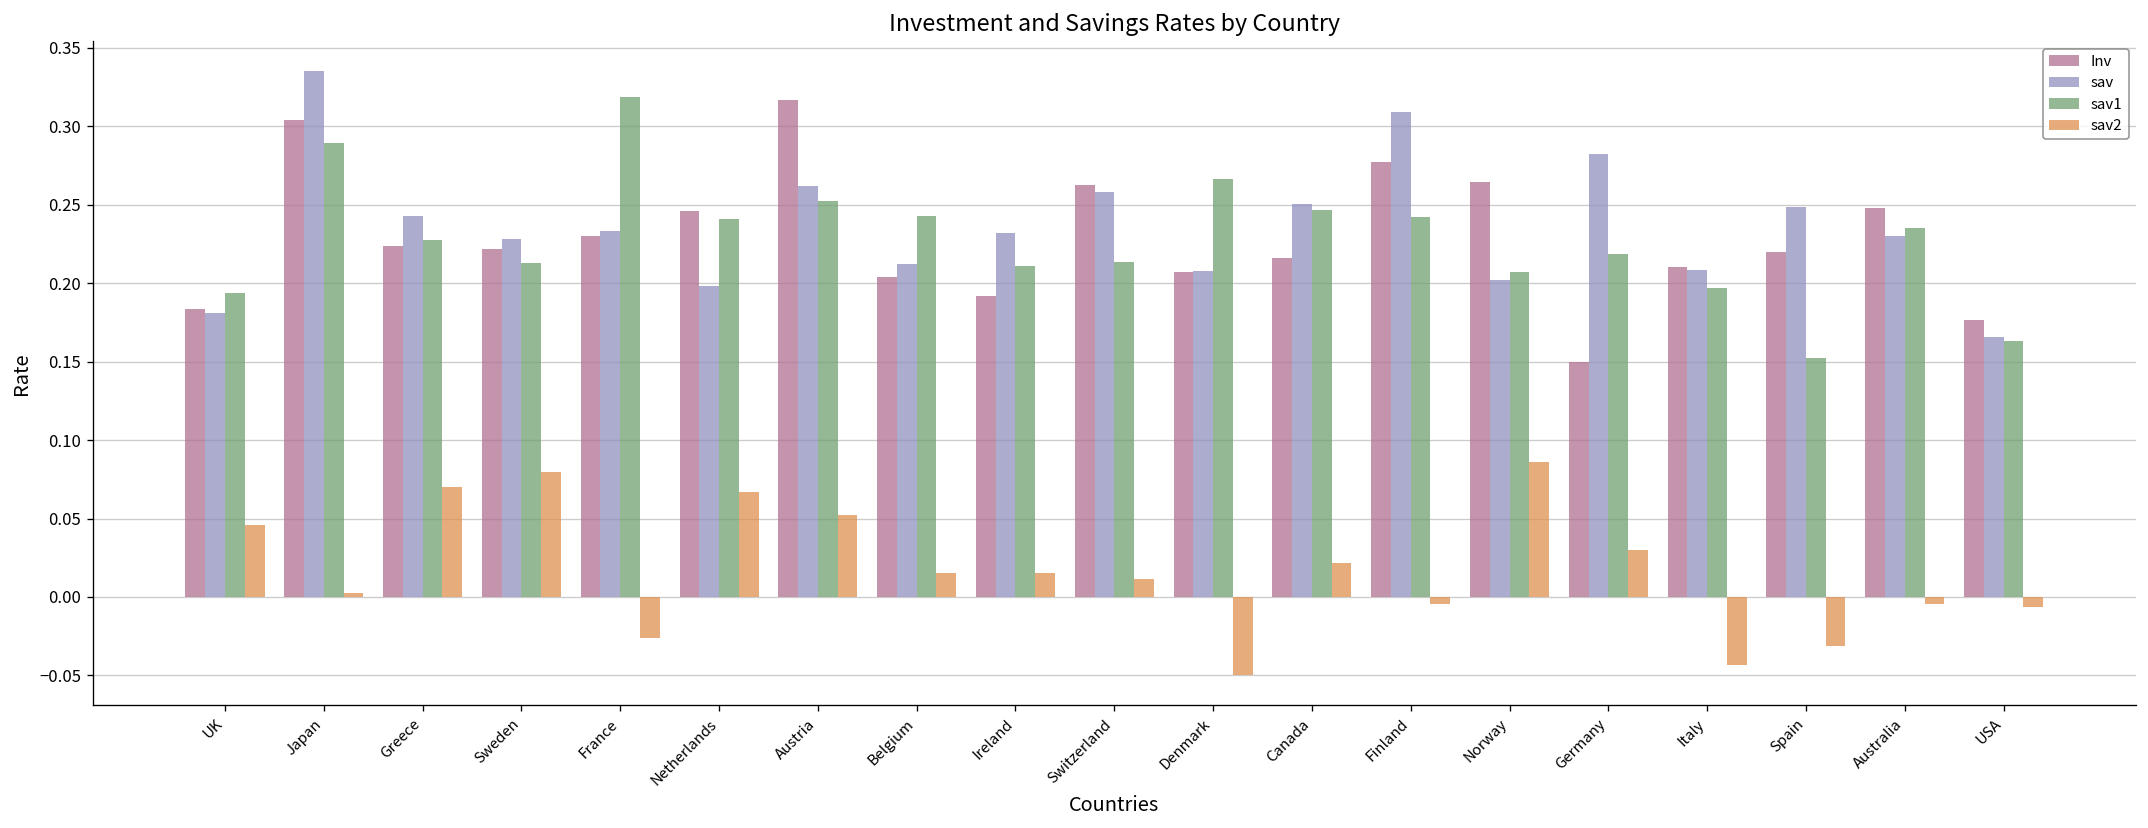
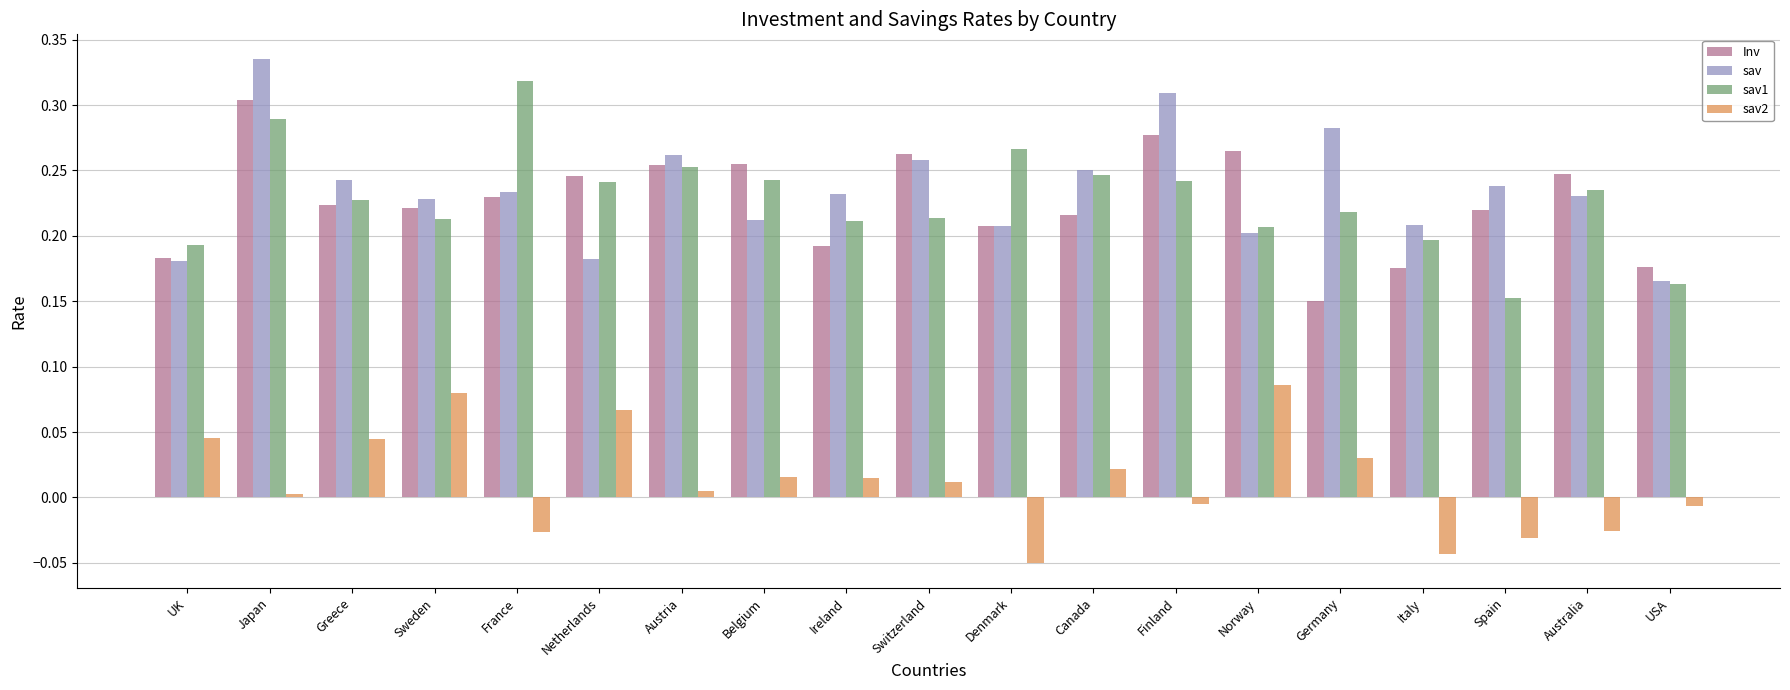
  {
    "Inv": {
      "UK": 0.183,
      "Japan": 0.304,
      "Greece": 0.224,
      "Sweden": 0.222,
      "France": 0.230,
      "Netherlands": 0.246,
-     "Austria": 0.316,
-     "Belgium": 0.204,
+     "Austria": 0.254,
+     "Belgium": 0.255,
      "Ireland": 0.192,
      "Switzerland": 0.262,
      "Denmark": 0.207,
      "Canada": 0.216,
      "Finland": 0.277,
      "Norway": 0.265,
      "Germany": 0.150,
-     "Italy": 0.210,
+     "Italy": 0.175,
      "Spain": 0.220,
      "Australia": 0.248,
      "USA": 0.176
    },
    "sav": {
      "UK": 0.181,
      "Japan": 0.335,
      "Greece": 0.243,
      "Sweden": 0.228,
      "France": 0.233,
-     "Netherlands": 0.198,
+     "Netherlands": 0.182,
      "Austria": 0.262,
      "Belgium": 0.212,
      "Ireland": 0.232,
      "Switzerland": 0.258,
      "Denmark": 0.208,
      "Canada": 0.250,
      "Finland": 0.309,
      "Norway": 0.202,
      "Germany": 0.282,
      "Italy": 0.208,
-     "Spain": 0.248,
+     "Spain": 0.238,
      "Australia": 0.230,
      "USA": 0.165
    },
    "sav1": {
      "UK": 0.193,
      "Japan": 0.289,
      "Greece": 0.227,
      "Sweden": 0.213,
      "France": 0.319,
      "Netherlands": 0.241,
      "Austria": 0.252,
      "Belgium": 0.243,
      "Ireland": 0.211,
      "Switzerland": 0.213,
      "Denmark": 0.266,
      "Canada": 0.246,
      "Finland": 0.242,
      "Norway": 0.207,
      "Germany": 0.219,
      "Italy": 0.197,
      "Spain": 0.152,
      "Australia": 0.235,
      "USA": 0.163
    },
    "sav2": {
      "UK": 0.046,
      "Japan": 0.002,
-     "Greece": 0.070,
+     "Greece": 0.045,
      "Sweden": 0.080,
      "France": -0.026,
      "Netherlands": 0.067,
-     "Austria": 0.052,
+     "Austria": 0.005,
      "Belgium": 0.015,
      "Ireland": 0.015,
      "Switzerland": 0.012,
      "Denmark": -0.050,
      "Canada": 0.022,
      "Finland": -0.005,
      "Norway": 0.086,
      "Germany": 0.030,
      "Italy": -0.043,
      "Spain": -0.031,
-     "Australia": -0.005,
+     "Australia": -0.026,
      "USA": -0.006
    }
  }
